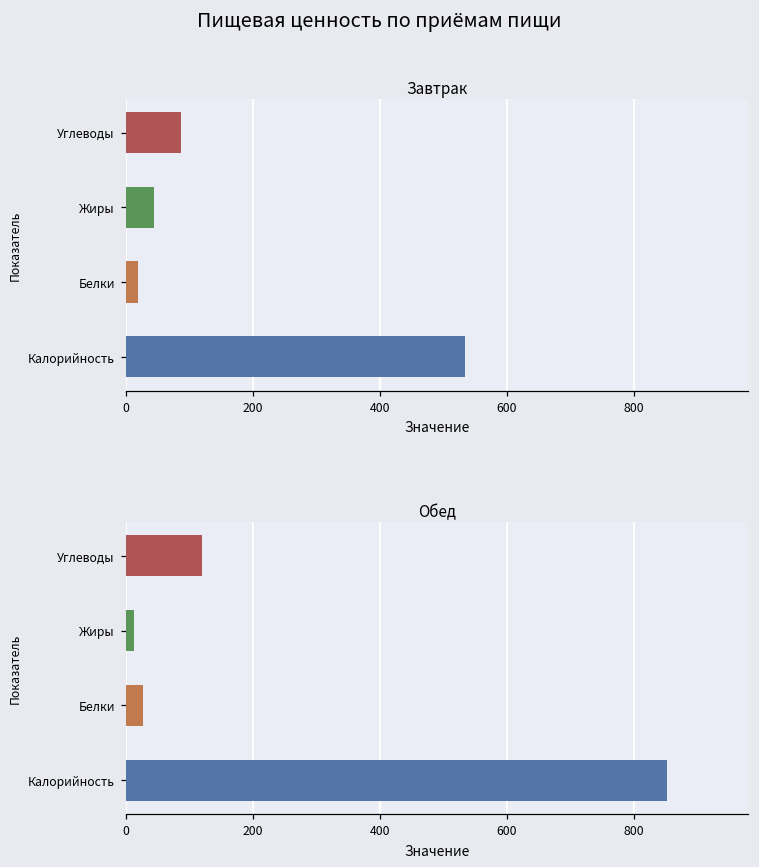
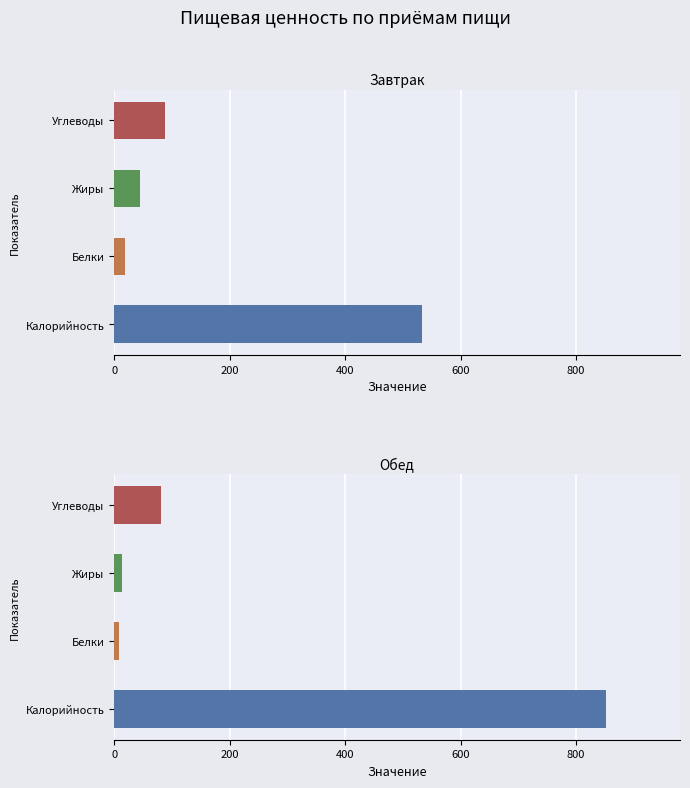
  {
    "Завтрак": {
      "Углеводы": 90,
      "Жиры": 40,
      "Белки": 20,
      "Калорийность": 530
    },
    "Обед": {
-     "Углеводы": 120,
+     "Углеводы": 80,
      "Жиры": 10,
-     "Белки": 30,
+     "Белки": 10,
      "Калорийность": 850
    }
  }
